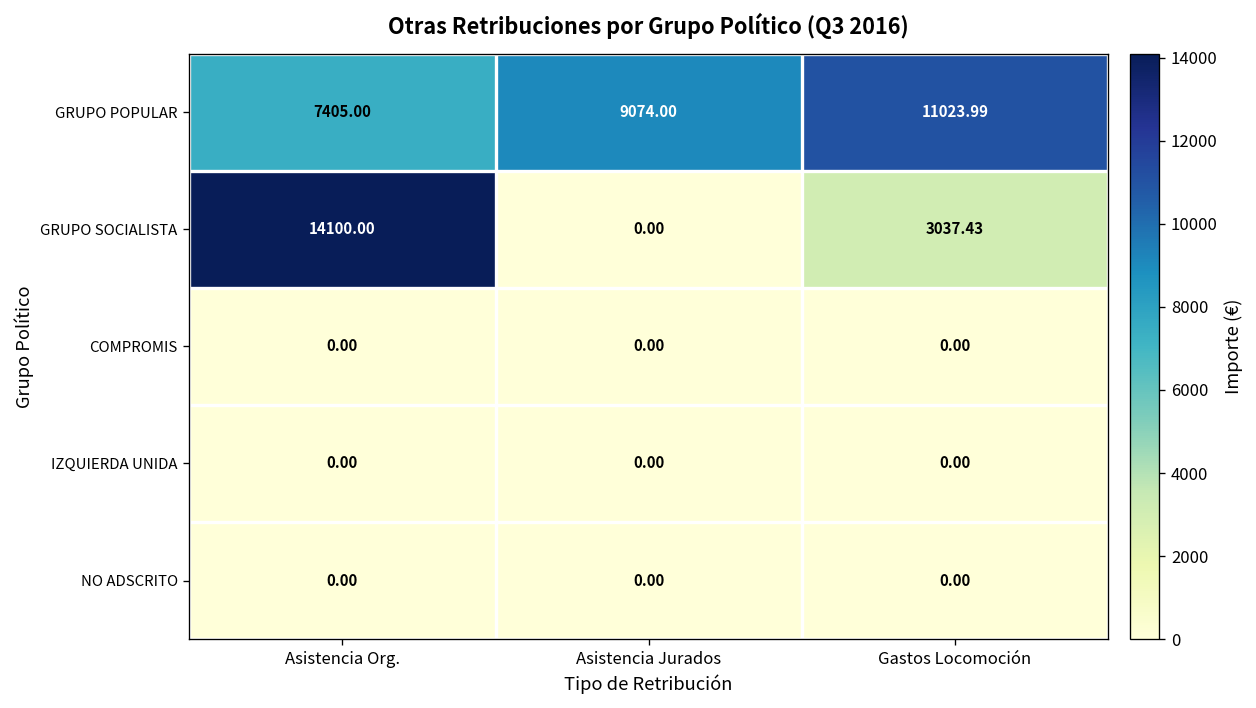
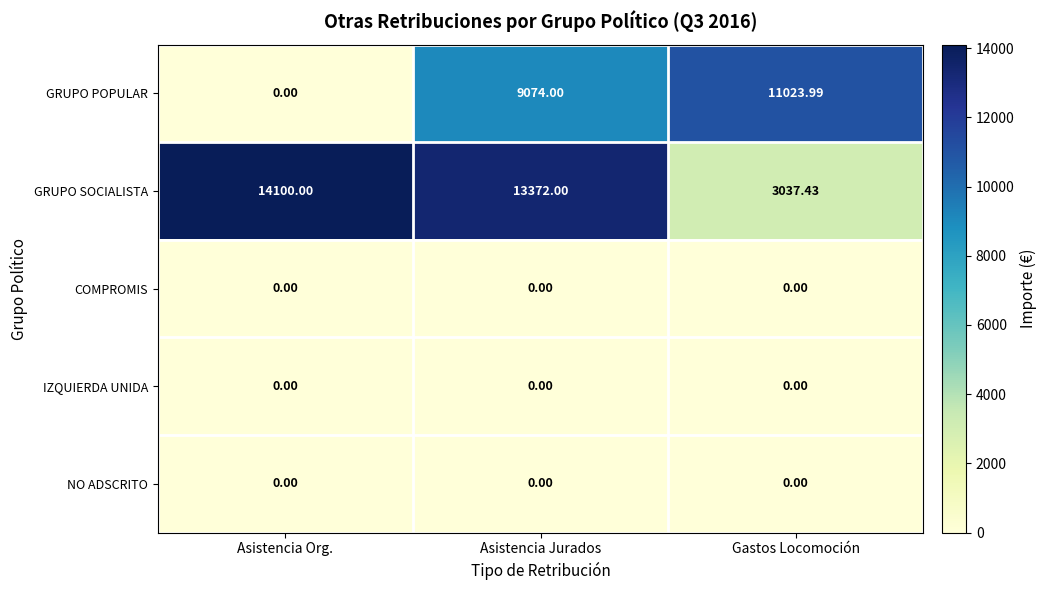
  {
    "GRUPO POPULAR": {
-     "Asistencia Org.": 7405.00,
+     "Asistencia Org.": 0.00,
      "Asistencia Jurados": 9074.00,
      "Gastos Locomoción": 11023.99
    },
    "GRUPO SOCIALISTA": {
      "Asistencia Org.": 14100.00,
-     "Asistencia Jurados": 0.00,
+     "Asistencia Jurados": 13372.00,
      "Gastos Locomoción": 3037.43
    },
    "COMPROMIS": {
      "Asistencia Org.": 0.00,
      "Asistencia Jurados": 0.00,
      "Gastos Locomoción": 0.00
    },
    "IZQUIERDA UNIDA": {
      "Asistencia Org.": 0.00,
      "Asistencia Jurados": 0.00,
      "Gastos Locomoción": 0.00
    },
    "NO ADSCRITO": {
      "Asistencia Org.": 0.00,
      "Asistencia Jurados": 0.00,
      "Gastos Locomoción": 0.00
    }
  }
